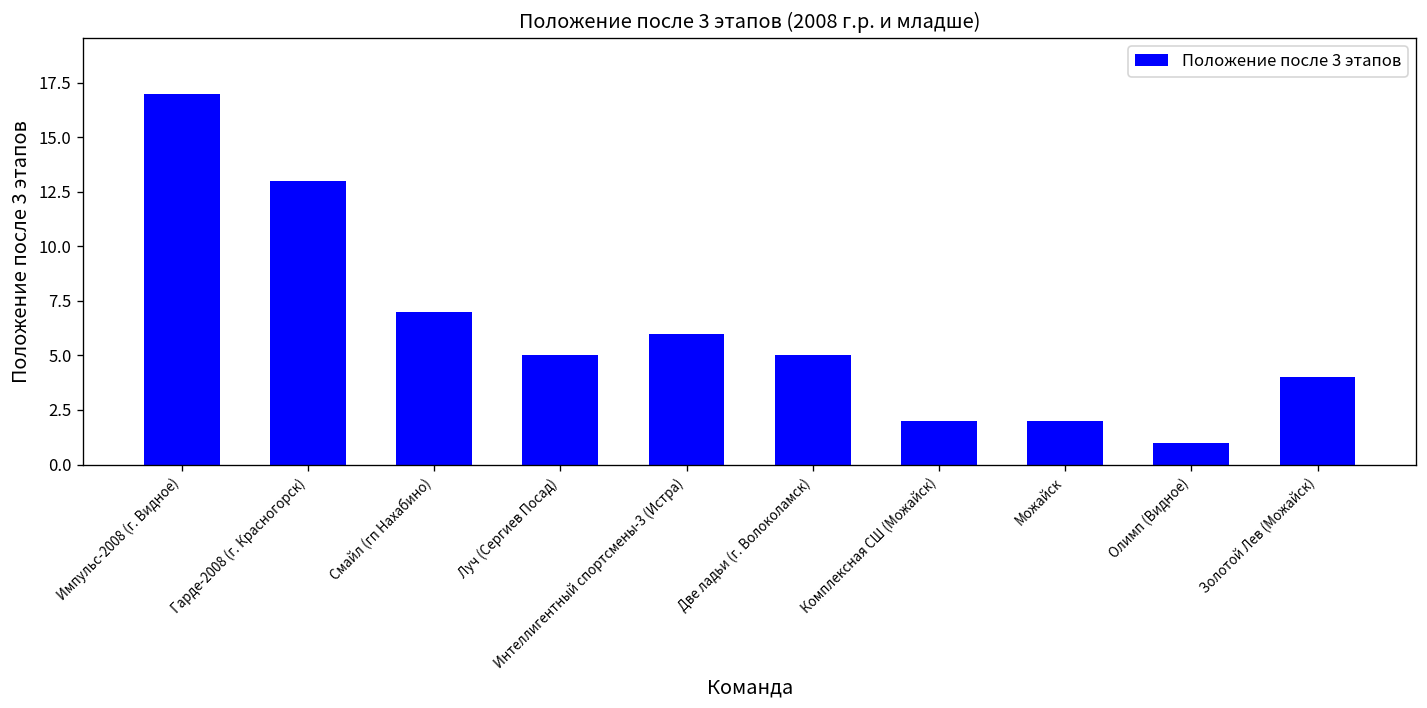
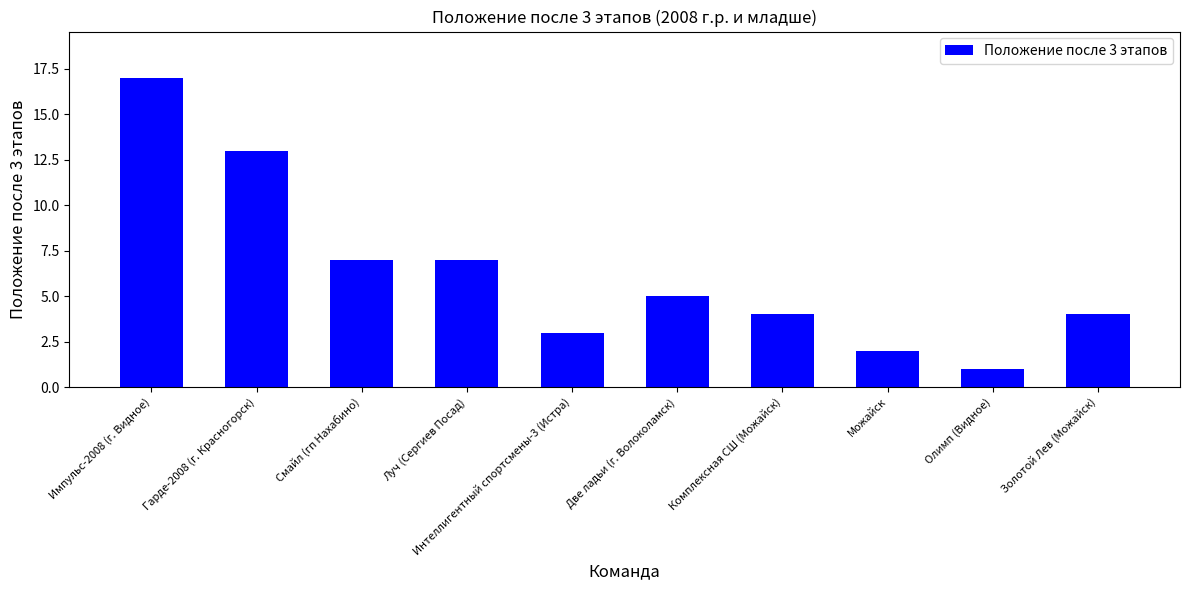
  {
    "Импульс-2008 (г. Видное)": 17,
    "Гарде-2008 (г. Красногорск)": 13,
    "Смайл (гп Нахабино)": 7,
-   "Луч (Сергиев Посад)": 5,
-   "Интеллигентный спортсмены-3 (Истра)": 6,
+   "Луч (Сергиев Посад)": 7,
+   "Интеллигентный спортсмены-3 (Истра)": 3,
    "Две ладьи (г. Волоколамск)": 5,
-   "Комплексная СШ (Можайск)": 2,
+   "Комплексная СШ (Можайск)": 4,
    "Можайск": 2,
    "Олимп (Видное)": 1,
    "Золотой Лев (Можайск)": 4
  }
